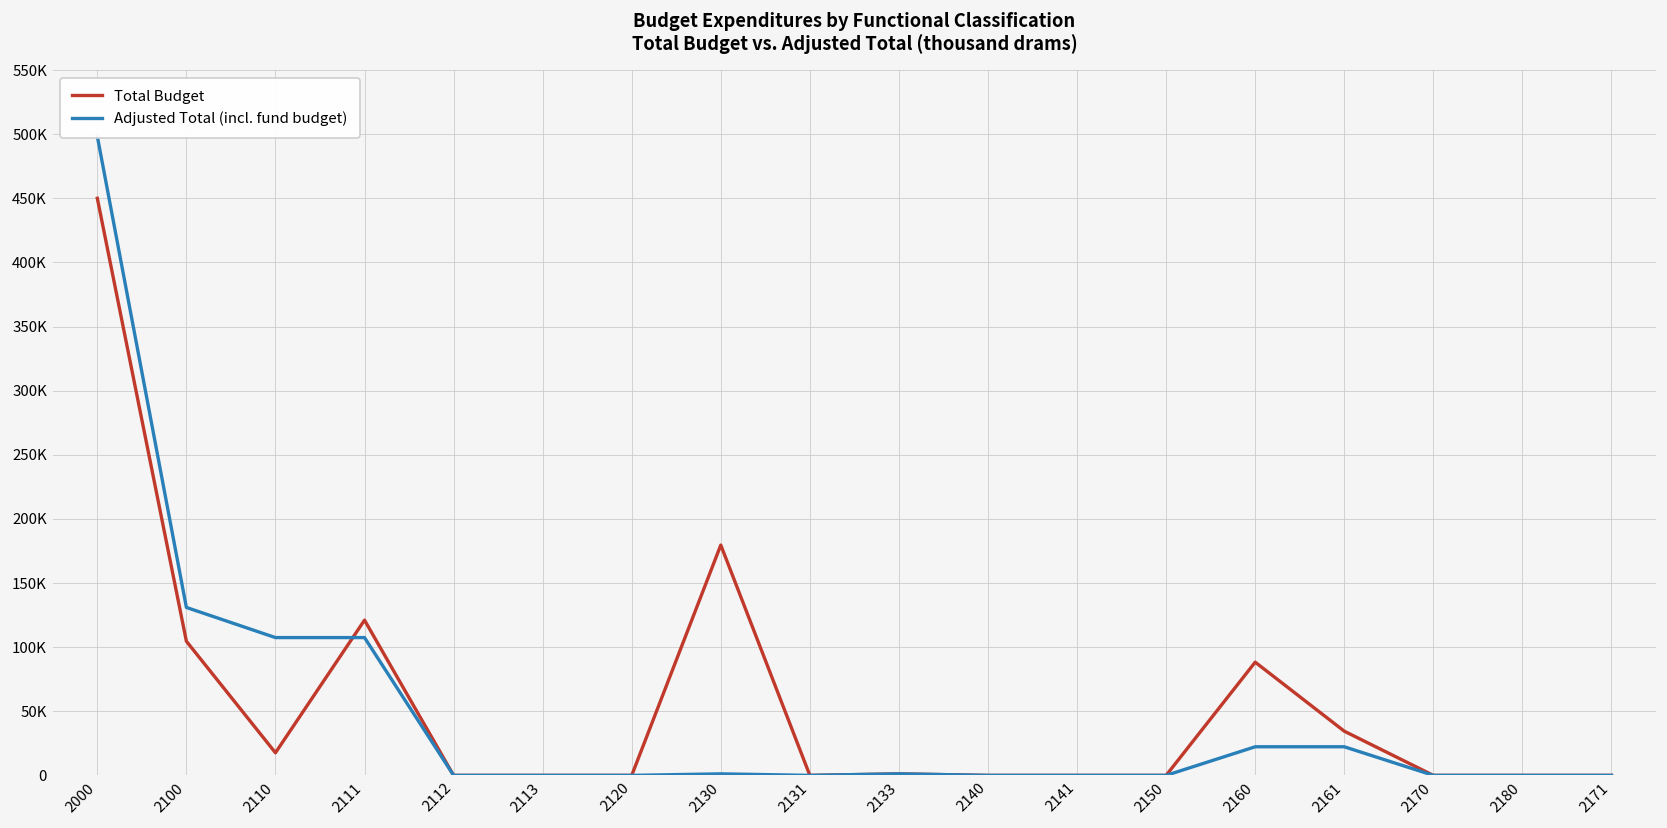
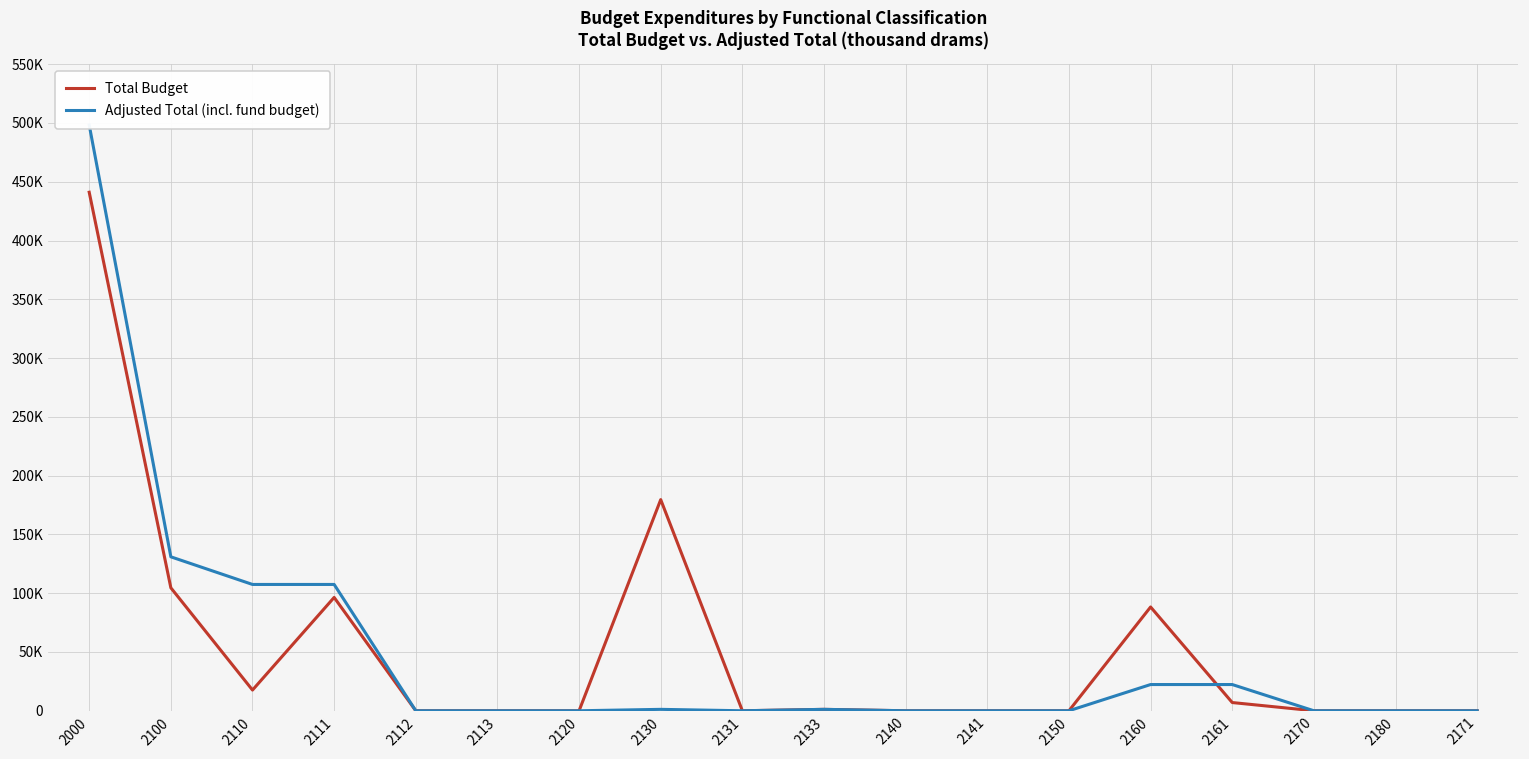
  {
    "Total Budget": {
-     "2000": 450000,
+     "2000": 441000,
      "2100": 105000,
      "2110": 18000,
-     "2111": 121000,
+     "2111": 96000,
      "2130": 180000,
      "2160": 88000,
-     "2161": 34000
+     "2161": 7000
    },
    "Adjusted Total (incl. fund budget)": {
      "2100": 131000,
      "2110": 107000,
      "2111": 107000,
      "2130": 1000,
      "2160": 22000,
      "2161": 22000
    }
  }
